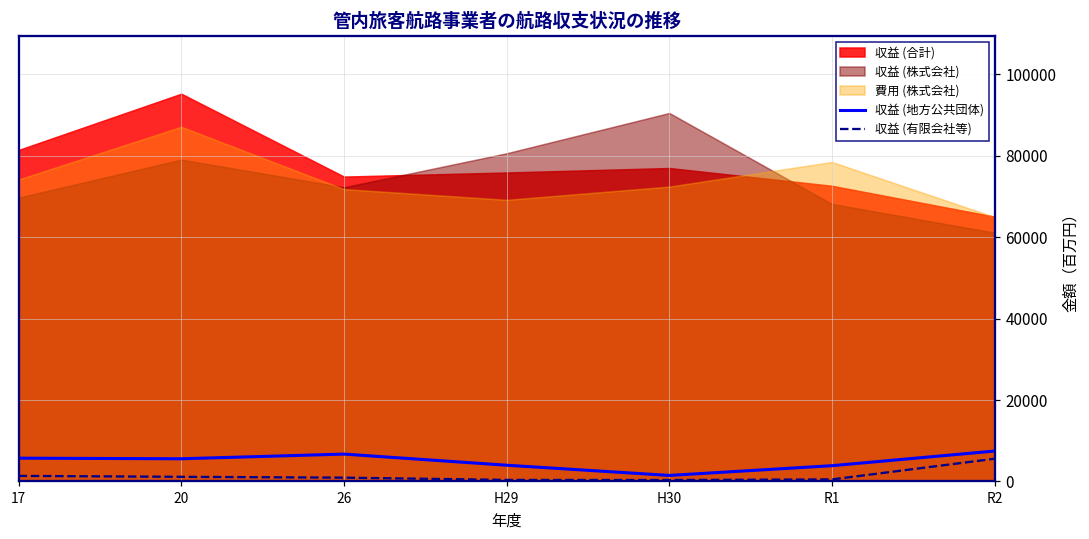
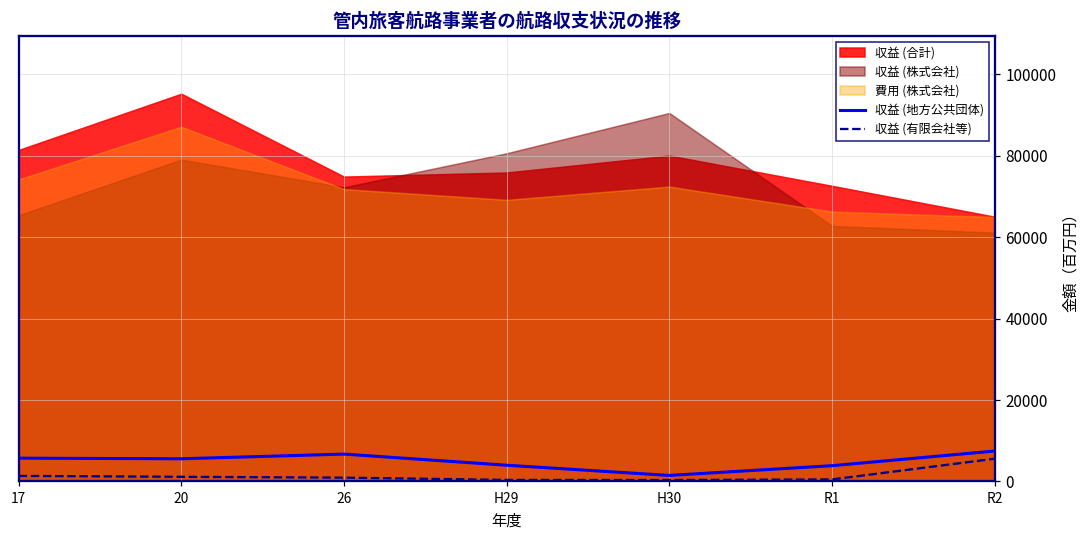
  {
    "収益 (地方公共団体)": {
      "17": 6000,
      "20": 6000,
      "26": 7000,
      "H29": 4000,
      "H30": 1000,
      "R1": 4000,
      "R2": 7000
    },
    "収益 (合計)": {
      "17": 81000,
      "20": 95000,
      "26": 75000,
      "H29": 76000,
-     "H30": 77000,
+     "H30": 80000,
      "R1": 73000
    },
    "収益 (株式会社)": {
-     "17": 70000,
+     "17": 65000,
      "20": 79000,
      "H29": 81000,
      "H30": 91000,
-     "R1": 68000,
+     "R1": 63000,
      "R2": 61000
    },
    "収益 (有限会社等)": {
      "17": 1000,
      "20": 1000,
      "26": 1000,
      "H29": 0,
      "H30": 0,
      "R1": 1000,
      "R2": 6000
    },
    "費用 (株式会社)": {
      "17": 74000,
      "20": 87000,
      "H29": 69000,
      "H30": 72000,
-     "R1": 78000
+     "R1": 66000
    }
  }
